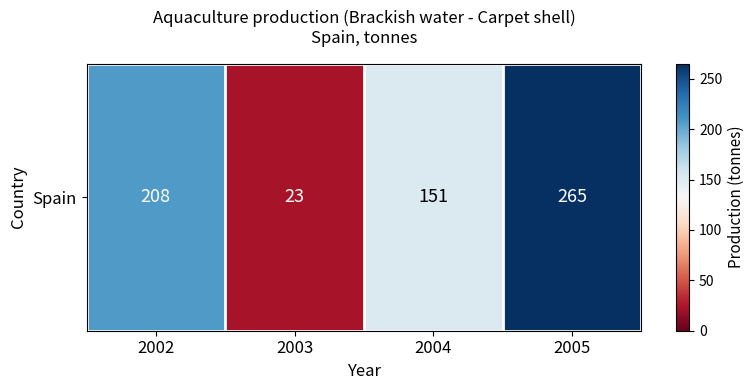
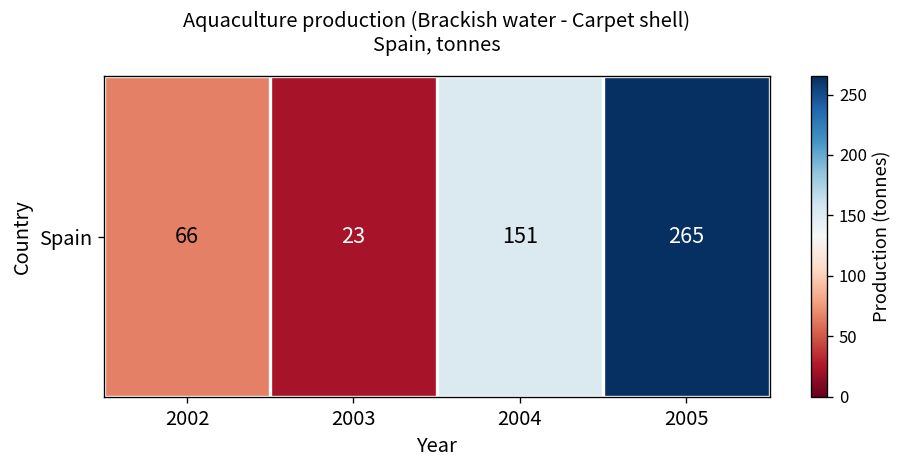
  {
    "Spain": {
-     "2002": 208,
+     "2002": 66,
      "2003": 23,
      "2004": 151,
      "2005": 265
    }
  }
